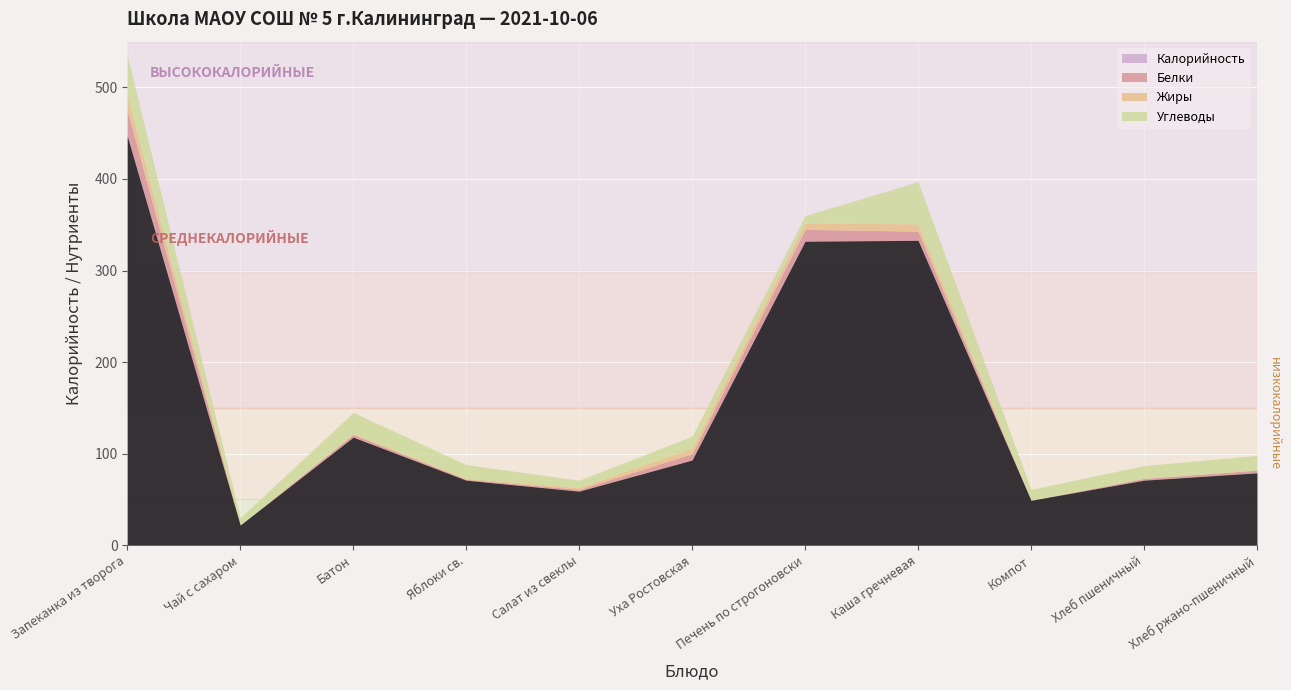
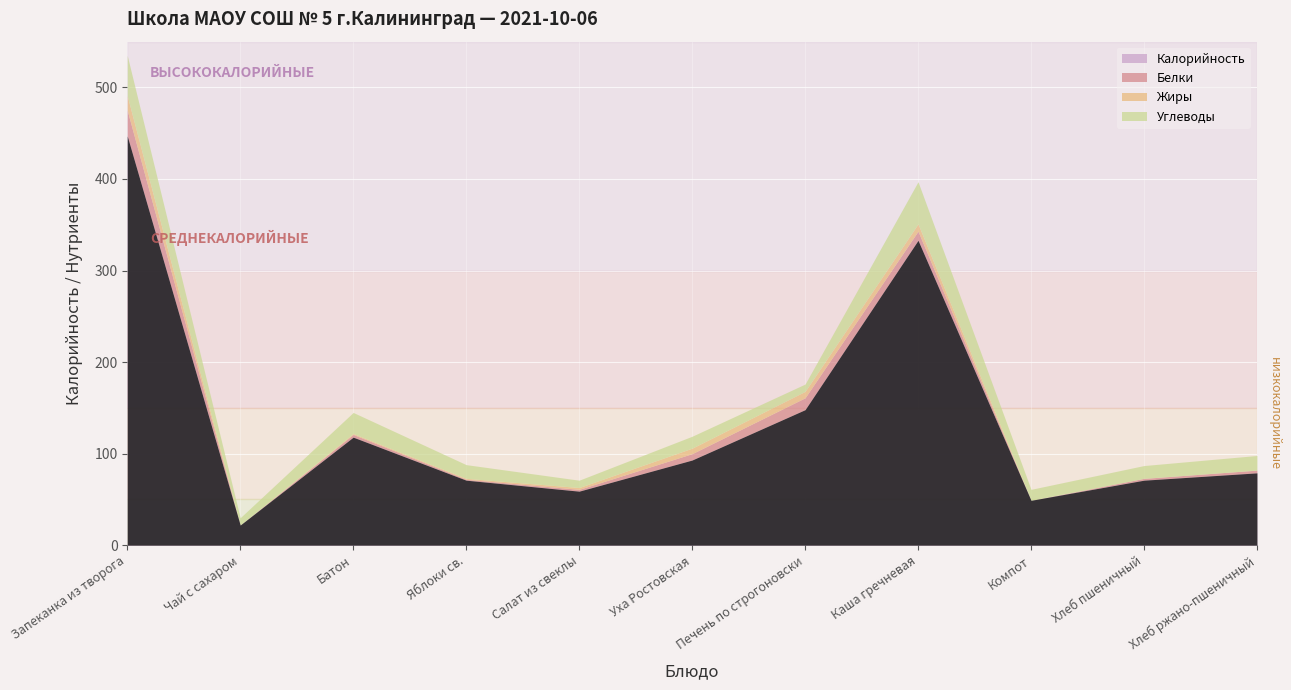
  {
    "Калорийность": {
      "Запеканка из творога": 450,
      "Батон": 120,
      "Уха Ростовская": 90,
-     "Печень по строгоновски": 330,
+     "Печень по строгоновски": 150,
      "Каша гречневая": 330,
      "Хлеб ржано-пшеничный": 80
    }
  }
